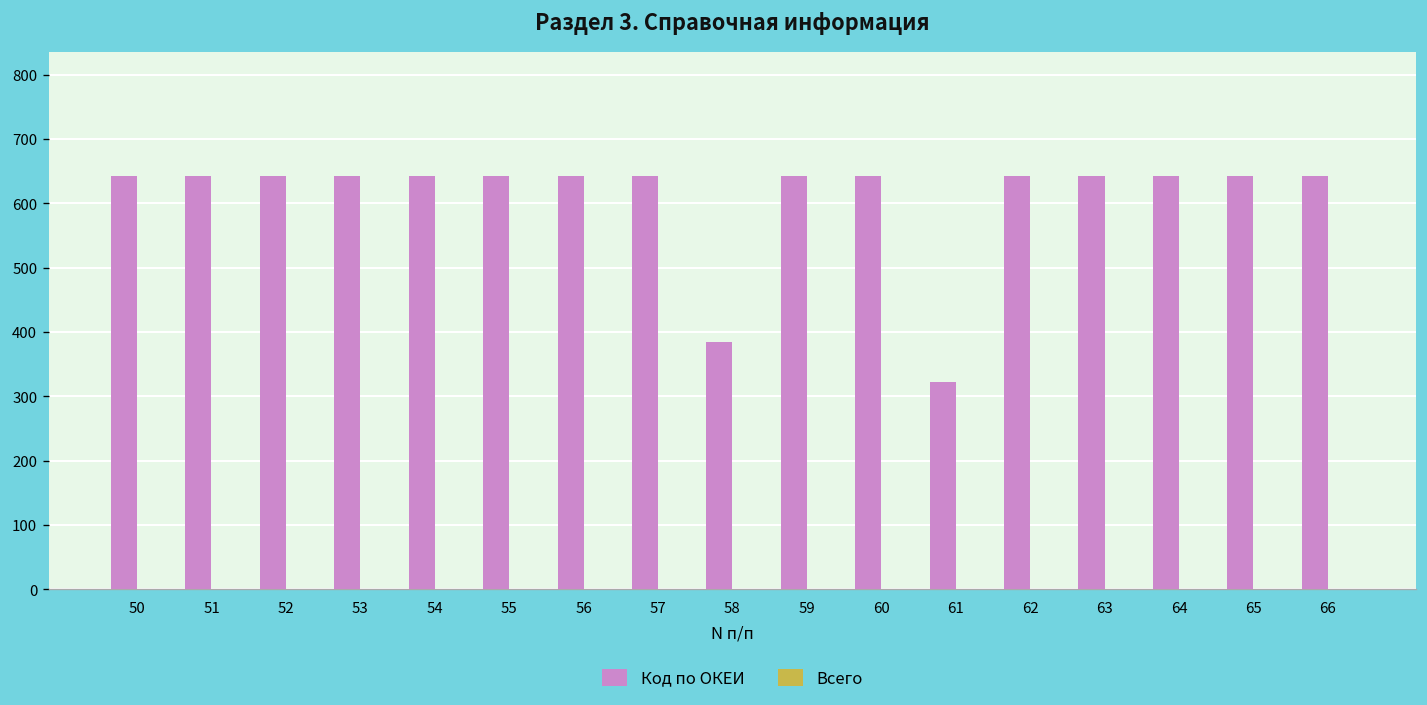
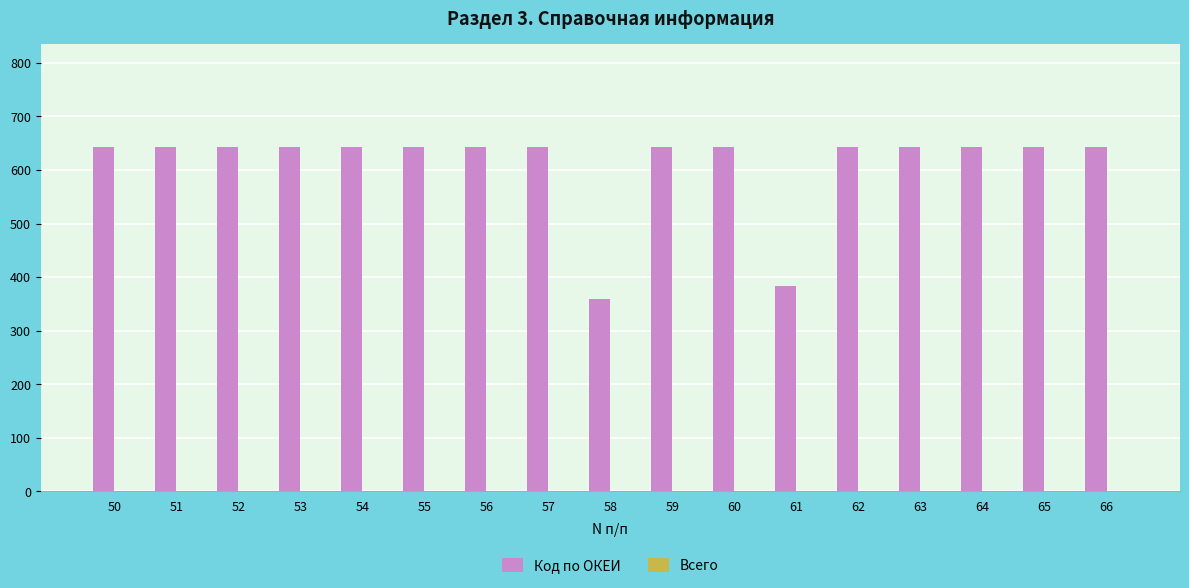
  {
    "Код по ОКЕИ": {
      "50": 640,
      "51": 640,
      "52": 640,
      "53": 640,
      "54": 640,
      "55": 640,
      "56": 640,
      "57": 640,
-     "58": 380,
+     "58": 360,
      "59": 640,
      "60": 640,
-     "61": 320,
+     "61": 380,
      "62": 640,
      "63": 640,
      "64": 640,
      "65": 640,
      "66": 640
    },
    "Всего": {
      "50": 0,
      "51": 0,
      "52": 0,
      "53": 0,
      "54": 0,
      "55": 0,
      "56": 0,
      "57": 0,
      "58": 0,
      "59": 0,
      "60": 0,
      "61": 0,
      "62": 0,
      "63": 0,
      "64": 0,
      "65": 0,
      "66": 0
    }
  }
